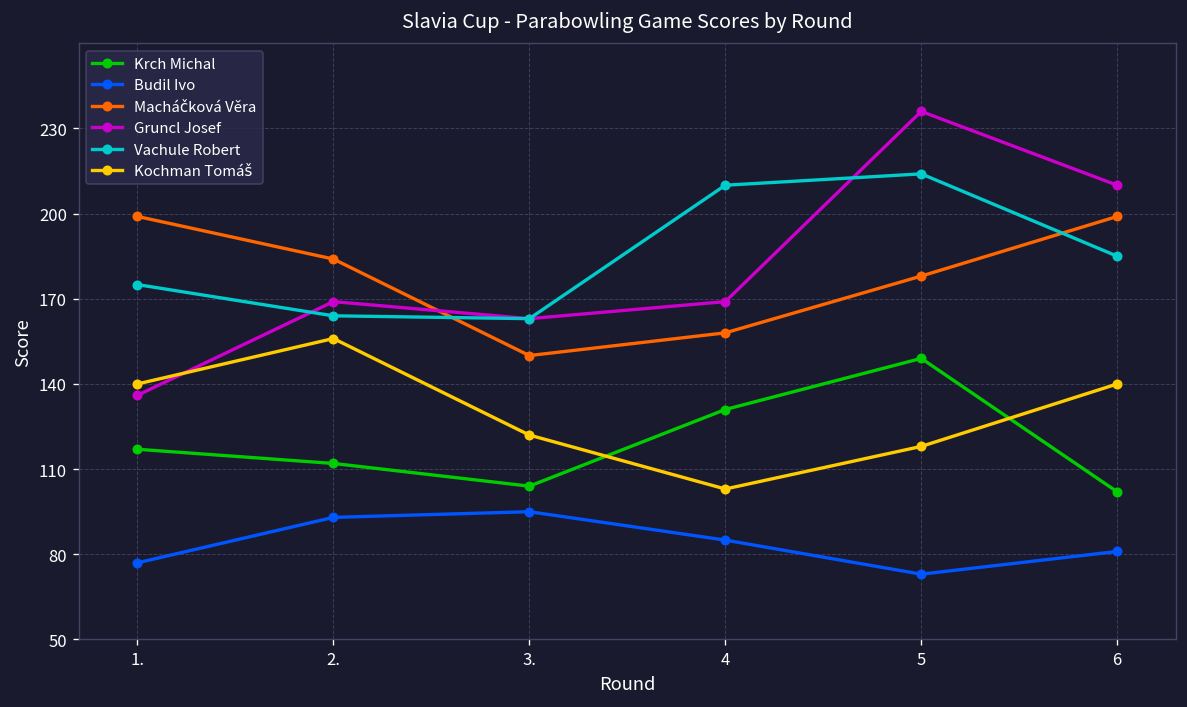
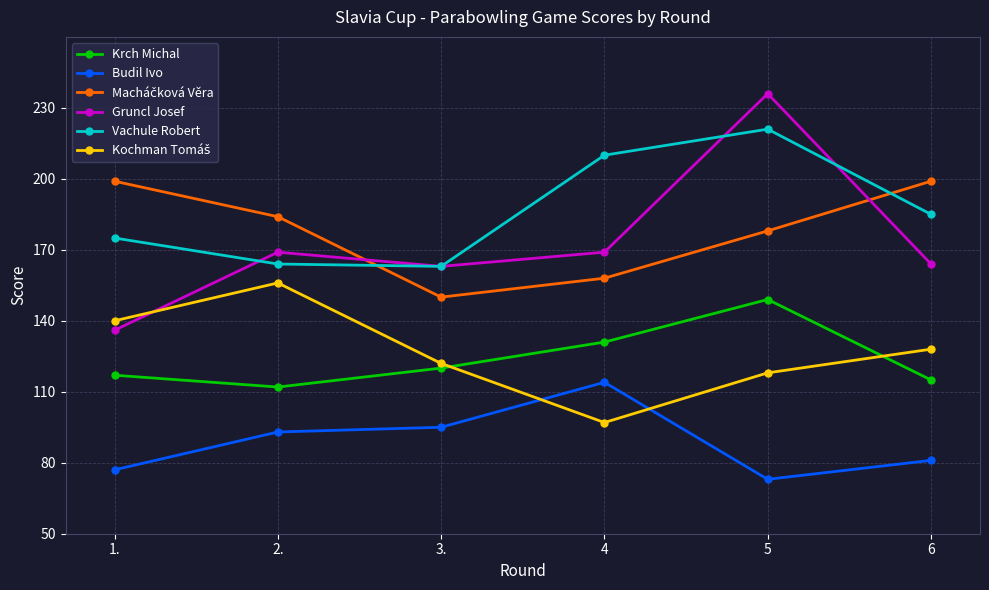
  {
    "Krch Michal": {
      "1.": 117,
      "2.": 112,
-     "3.": 104,
+     "3.": 120,
      "4": 131,
      "5": 149,
-     "6": 102
+     "6": 115
    },
    "Budil Ivo": {
      "1.": 77,
      "2.": 93,
      "3.": 95,
-     "4": 85,
+     "4": 114,
      "5": 73,
      "6": 81
    },
    "Macháčková Věra": {
      "1.": 199,
      "2.": 184,
      "3.": 150,
      "4": 158,
      "5": 178,
      "6": 199
    },
    "Gruncl Josef": {
      "1.": 136,
      "2.": 169,
      "4": 169,
      "5": 236,
-     "6": 210
+     "6": 164
    },
    "Vachule Robert": {
      "1.": 175,
      "2.": 164,
      "4": 210,
-     "5": 214,
+     "5": 221,
      "6": 185
    },
    "Kochman Tomáš": {
      "1.": 140,
      "2.": 156,
      "3.": 122,
-     "4": 103,
+     "4": 97,
      "5": 118,
-     "6": 140
+     "6": 128
    }
  }
